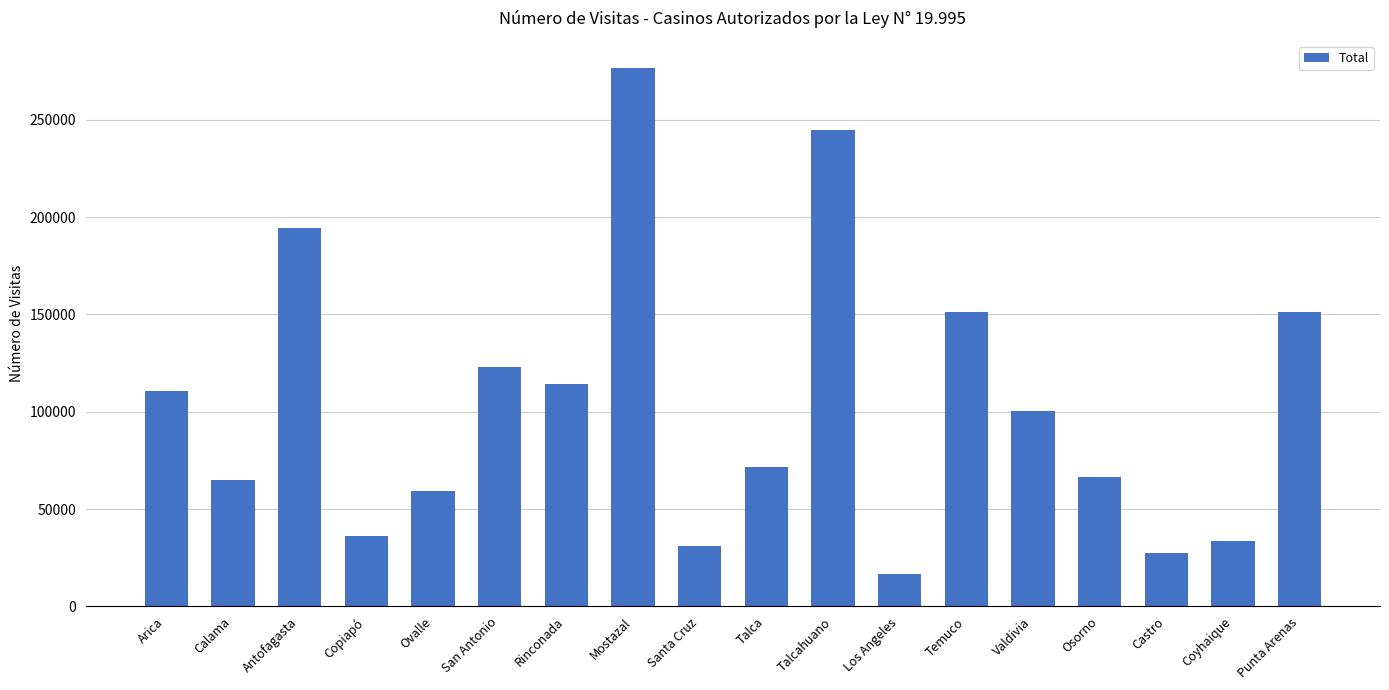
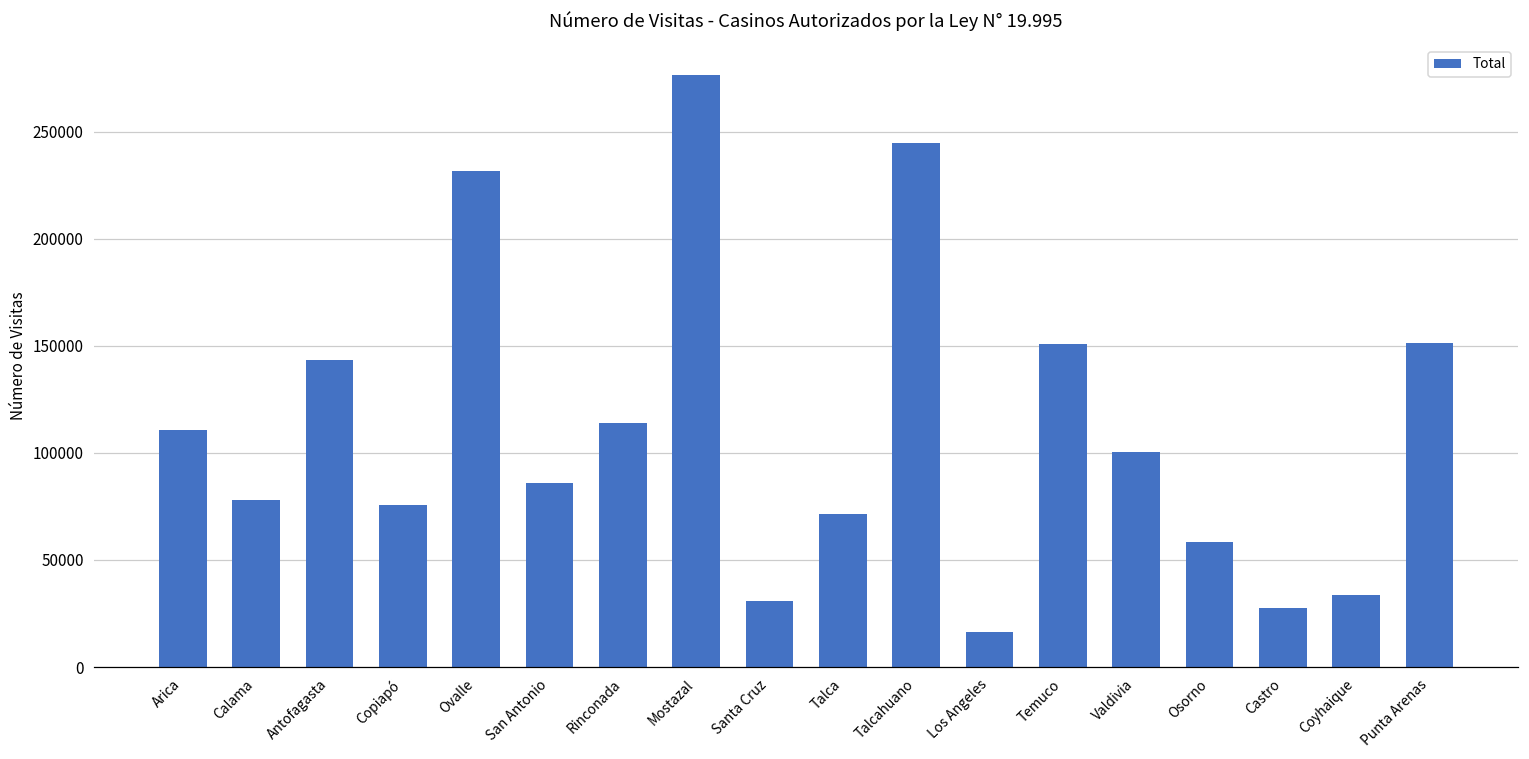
  {
    "Arica": 111000,
-   "Calama": 65000,
-   "Antofagasta": 195000,
-   "Copiapó": 36000,
-   "Ovalle": 59000,
-   "San Antonio": 123000,
+   "Calama": 78000,
+   "Antofagasta": 144000,
+   "Copiapó": 76000,
+   "Ovalle": 232000,
+   "San Antonio": 86000,
    "Rinconada": 114000,
    "Mostazal": 277000,
    "Santa Cruz": 31000,
    "Talca": 72000,
    "Talcahuano": 245000,
    "Los Angeles": 17000,
    "Temuco": 151000,
    "Valdivia": 101000,
-   "Osorno": 66000,
+   "Osorno": 59000,
    "Castro": 28000,
    "Coyhaique": 34000,
    "Punta Arenas": 151000
  }
